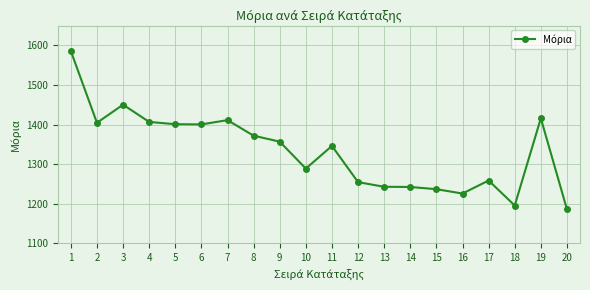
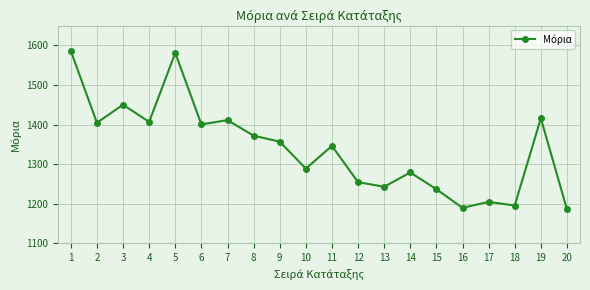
  {
    "1": 1590,
    "2": 1400,
    "3": 1450,
    "4": 1410,
-   "5": 1400,
+   "5": 1580,
    "6": 1400,
    "7": 1410,
    "8": 1370,
    "9": 1360,
    "10": 1290,
    "11": 1350,
    "12": 1250,
    "13": 1240,
-   "14": 1240,
+   "14": 1280,
    "15": 1240,
-   "16": 1230,
-   "17": 1260,
+   "16": 1190,
+   "17": 1210,
    "18": 1200,
    "19": 1420,
    "20": 1190
  }
